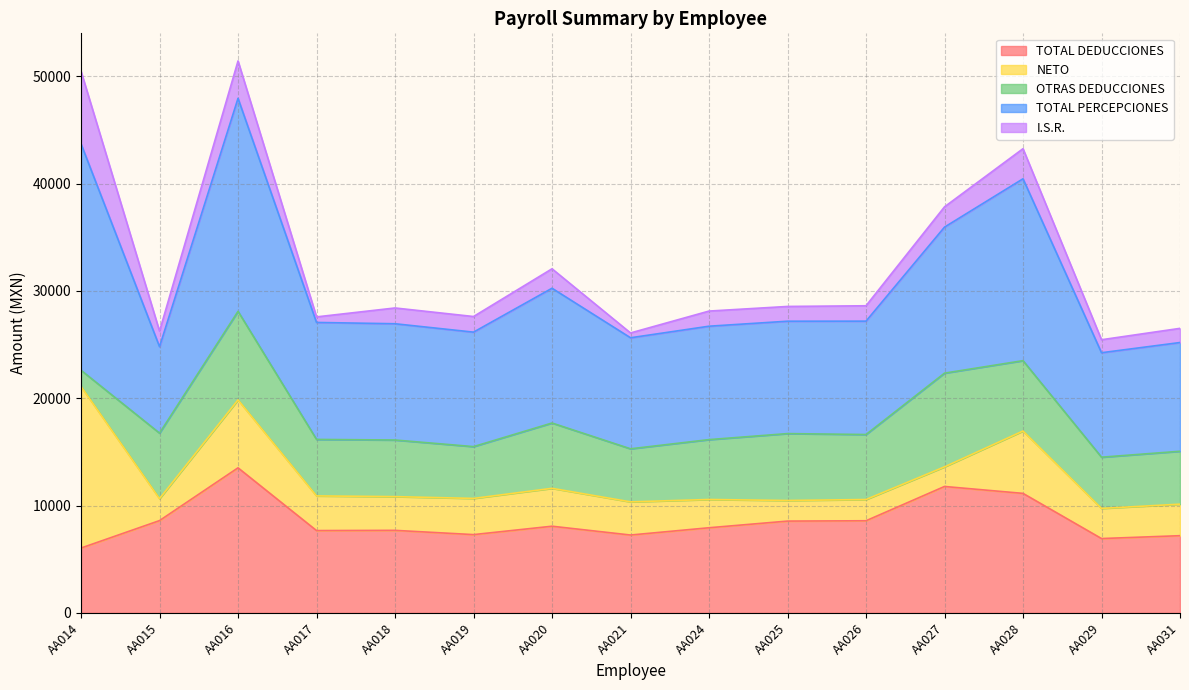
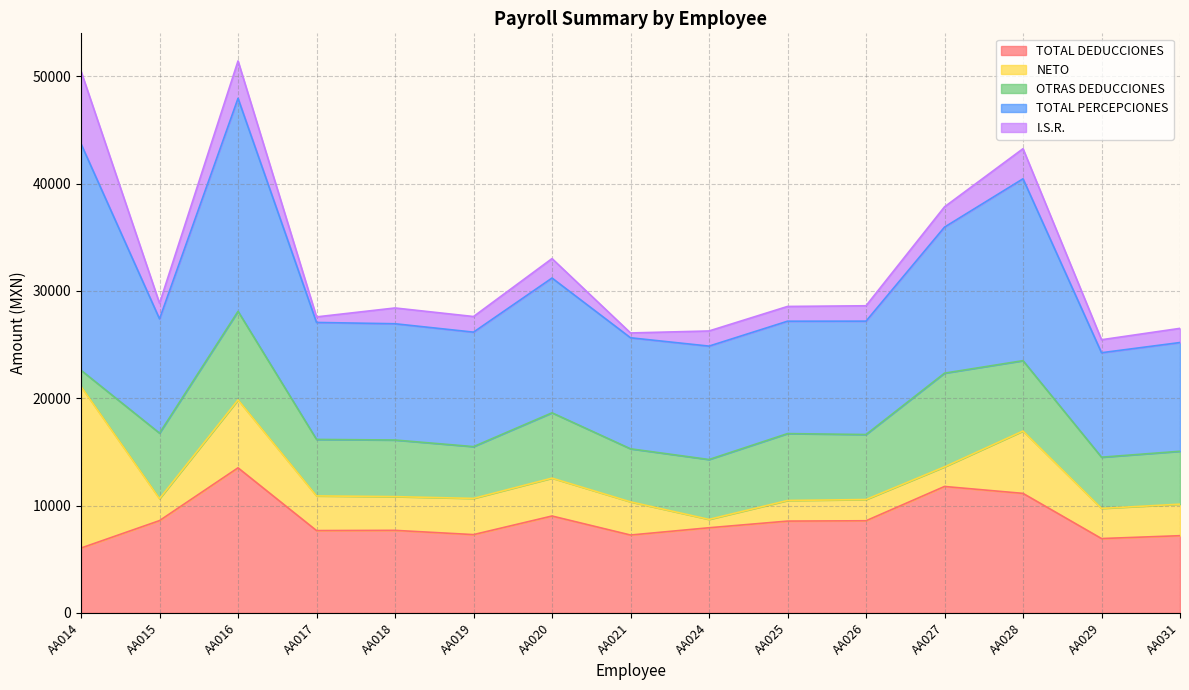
  {
    "TOTAL DEDUCCIONES": {
      "AA014": 6000,
      "AA015": 8600,
      "AA016": 13500,
      "AA017": 7700,
      "AA018": 7700,
      "AA019": 7300,
-     "AA020": 8100,
+     "AA020": 9000,
      "AA021": 7300,
      "AA024": 7900,
      "AA025": 8600,
      "AA026": 8600,
      "AA027": 11800,
      "AA028": 11100,
      "AA029": 6900,
      "AA031": 7200
    },
    "NETO": {
      "AA014": 15000,
      "AA015": 2000,
      "AA016": 6300,
      "AA017": 3200,
      "AA018": 3100,
      "AA019": 3400,
      "AA020": 3500,
      "AA021": 3100,
-     "AA024": 2600,
+     "AA024": 800,
      "AA025": 1900,
      "AA026": 2000,
      "AA027": 1800,
      "AA028": 5800,
      "AA029": 2800,
      "AA031": 2900
    },
    "OTRAS DEDUCCIONES": {
      "AA014": 1500,
      "AA015": 6100,
      "AA016": 8300,
      "AA017": 5300,
      "AA018": 5300,
      "AA019": 4800,
      "AA020": 6100,
      "AA021": 4900,
      "AA024": 5600,
      "AA025": 6200,
      "AA026": 6100,
      "AA027": 8700,
      "AA028": 6600,
      "AA029": 4800,
      "AA031": 4900
    },
    "TOTAL PERCEPCIONES": {
      "AA014": 21100,
-     "AA015": 8100,
+     "AA015": 10600,
      "AA016": 19800,
      "AA017": 10900,
      "AA018": 10800,
      "AA019": 10700,
      "AA020": 12600,
      "AA021": 10300,
      "AA024": 10600,
      "AA025": 10500,
      "AA026": 10600,
      "AA027": 13600,
      "AA028": 16900,
      "AA029": 9700,
      "AA031": 10100
    },
    "I.S.R.": {
      "AA014": 6800,
      "AA015": 1500,
      "AA016": 3500,
      "AA017": 500,
      "AA018": 1500,
      "AA019": 1500,
      "AA020": 1800,
      "AA021": 400,
      "AA024": 1400,
      "AA025": 1400,
      "AA026": 1400,
      "AA027": 1900,
      "AA028": 2800,
      "AA029": 1200,
      "AA031": 1300
    }
  }
